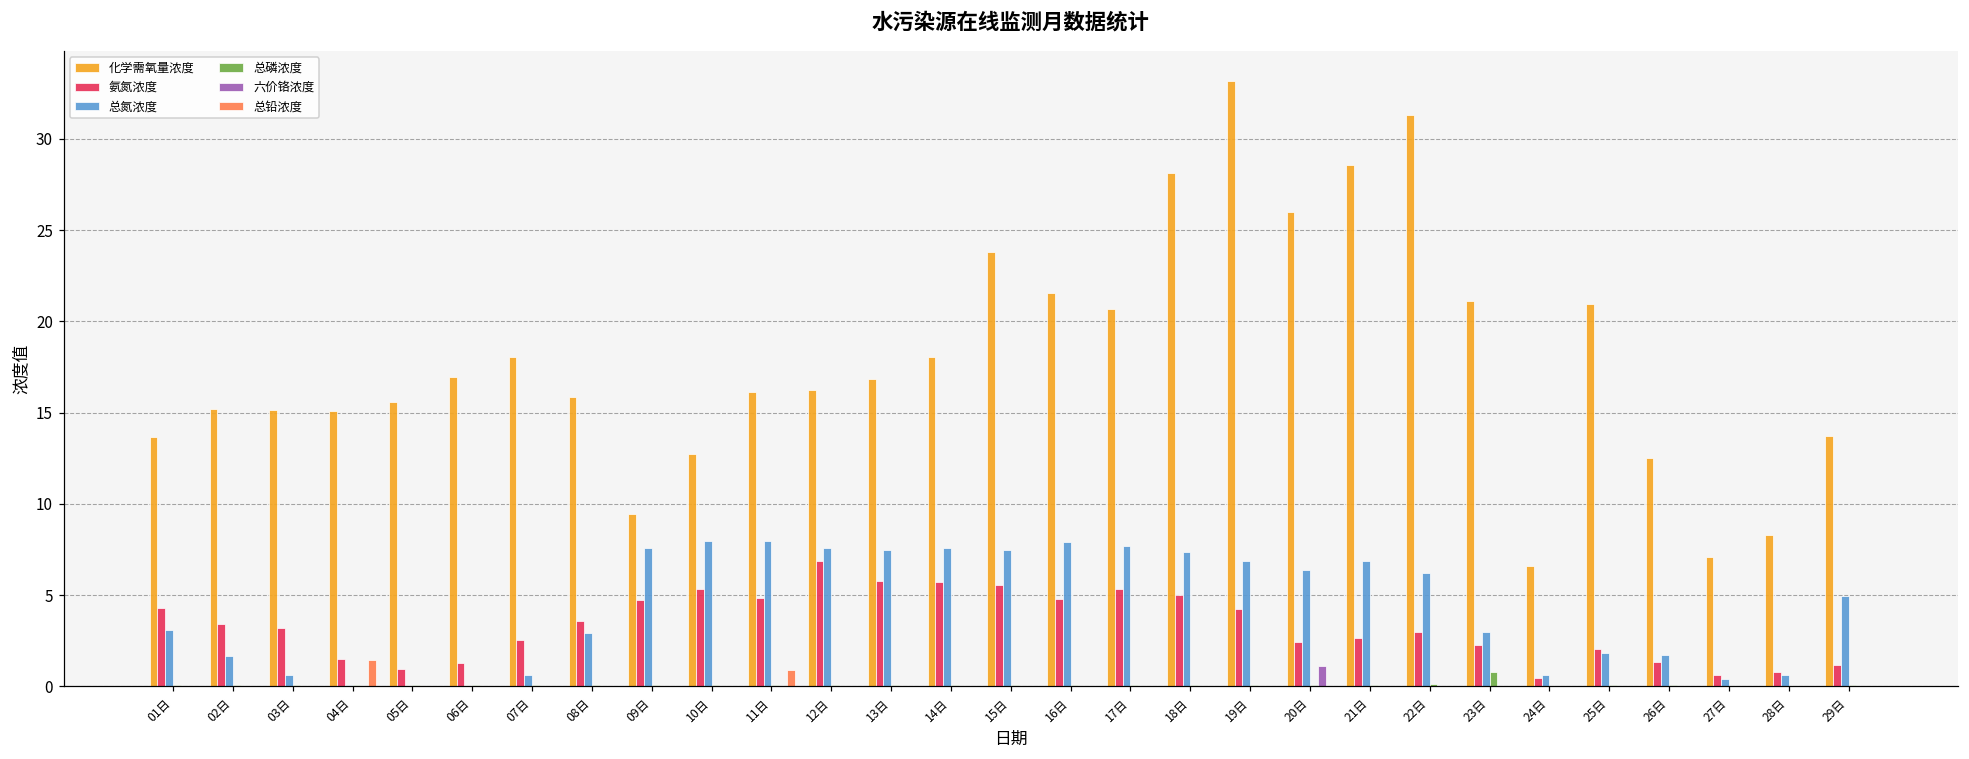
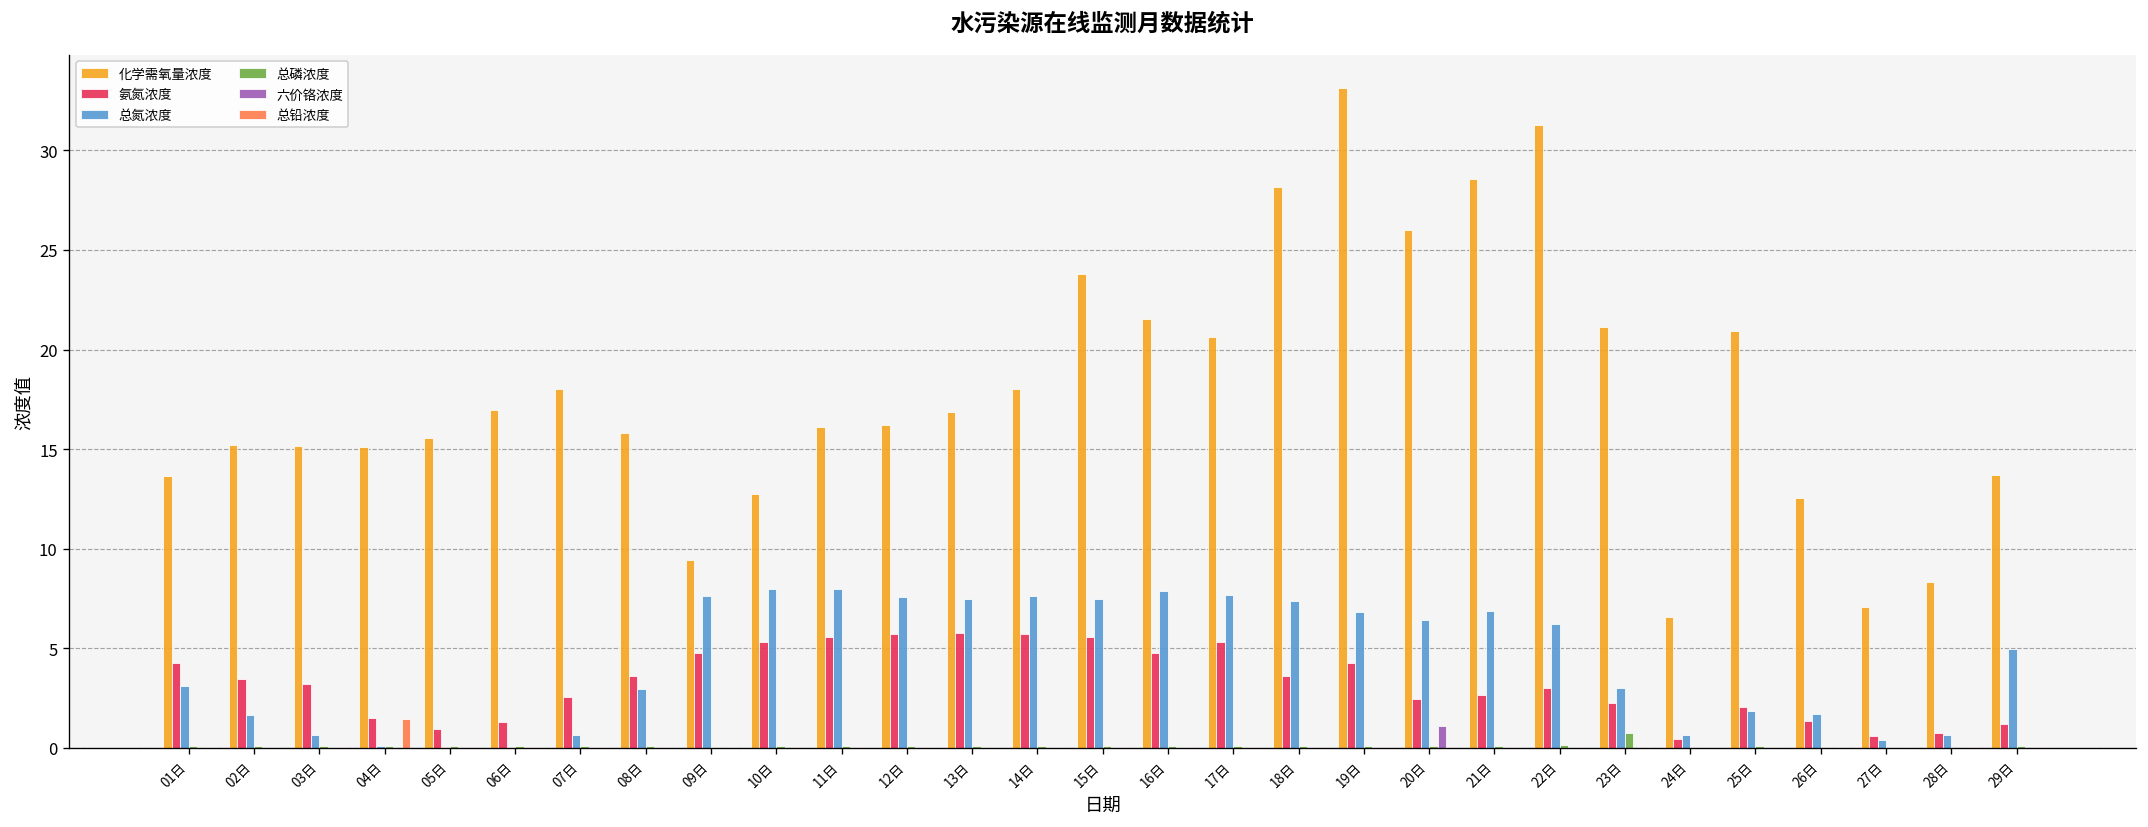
  {
    "化学需氧量浓度": {
      "01日": 13.6,
      "02日": 15.2,
      "03日": 15.1,
      "04日": 15.1,
      "05日": 15.6,
      "06日": 17.0,
      "07日": 18.0,
      "08日": 15.8,
      "09日": 9.5,
      "10日": 12.7,
      "11日": 16.1,
      "12日": 16.2,
      "13日": 16.9,
      "14日": 18.0,
      "15日": 23.8,
      "16日": 21.5,
      "17日": 20.7,
      "18日": 28.2,
      "19日": 33.2,
      "20日": 26.0,
      "21日": 28.5,
      "22日": 31.3,
      "23日": 21.1,
      "24日": 6.6,
      "25日": 20.9,
      "26日": 12.5,
      "27日": 7.1,
      "28日": 8.3,
      "29日": 13.7
    },
    "氨氮浓度": {
      "01日": 4.3,
      "02日": 3.4,
      "03日": 3.2,
      "04日": 1.5,
      "05日": 0.9,
      "06日": 1.3,
      "07日": 2.5,
      "08日": 3.6,
      "09日": 4.7,
      "10日": 5.3,
-     "11日": 4.8,
-     "12日": 6.9,
+     "11日": 5.6,
+     "12日": 5.7,
      "13日": 5.8,
      "14日": 5.7,
      "15日": 5.6,
      "16日": 4.8,
      "17日": 5.3,
-     "18日": 5.0,
+     "18日": 3.6,
      "19日": 4.3,
      "20日": 2.4,
      "21日": 2.6,
      "22日": 3.0,
      "23日": 2.2,
      "24日": 0.4,
      "25日": 2.1,
      "26日": 1.3,
      "27日": 0.6,
      "28日": 0.8,
      "29日": 1.2
    },
    "总氮浓度": {
      "01日": 3.1,
      "02日": 1.6,
      "03日": 0.6,
      "05日": 0.0,
      "07日": 0.6,
      "08日": 2.9,
      "09日": 7.6,
      "10日": 8.0,
      "11日": 8.0,
      "12日": 7.6,
      "13日": 7.5,
      "14日": 7.6,
      "15日": 7.5,
      "16日": 7.9,
      "17日": 7.7,
      "18日": 7.4,
      "19日": 6.8,
      "20日": 6.4,
      "21日": 6.9,
      "22日": 6.2,
      "23日": 3.0,
      "24日": 0.6,
      "25日": 1.8,
      "26日": 1.7,
      "27日": 0.4,
      "28日": 0.6,
      "29日": 5.0
    },
    "总磷浓度": {
      "23日": 0.8,
      "28日": 0.0
    },
    "六价铬浓度": {
      "10日": 0.0,
      "12日": 0.0,
      "13日": 0.0,
      "20日": 1.1
    },
    "总铅浓度": {
      "04日": 1.4,
-     "11日": 0.9
+     "11日": 0.0
    }
  }
